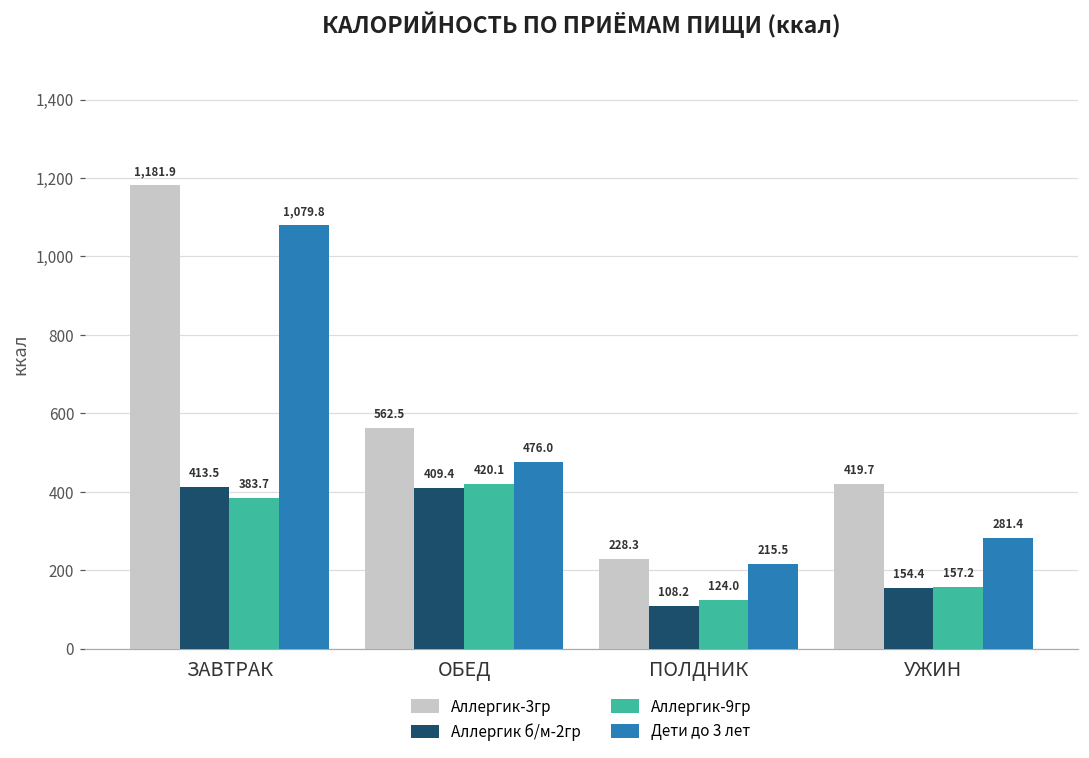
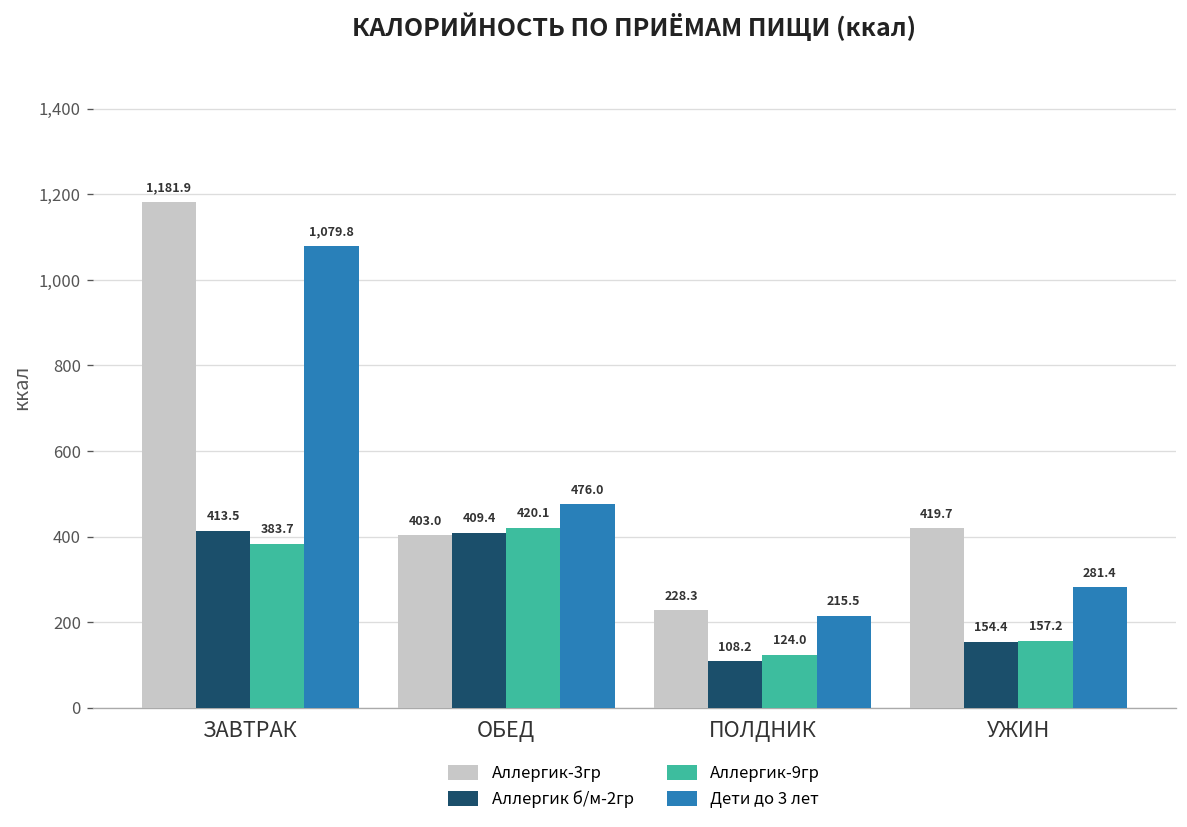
  {
    "Аллергик-3гр": {
      "ЗАВТРАК": "1,181.9",
-     "ОБЕД": "562.5",
+     "ОБЕД": "403.0",
      "ПОЛДНИК": "228.3",
      "УЖИН": "419.7"
    },
    "Аллергик б/м-2гр": {
      "ЗАВТРАК": "413.5",
      "ОБЕД": "409.4",
      "ПОЛДНИК": "108.2",
      "УЖИН": "154.4"
    },
    "Аллергик-9гр": {
      "ЗАВТРАК": "383.7",
      "ОБЕД": "420.1",
      "ПОЛДНИК": "124.0",
      "УЖИН": "157.2"
    },
    "Дети до 3 лет": {
      "ЗАВТРАК": "1,079.8",
      "ОБЕД": "476.0",
      "ПОЛДНИК": "215.5",
      "УЖИН": "281.4"
    }
  }
